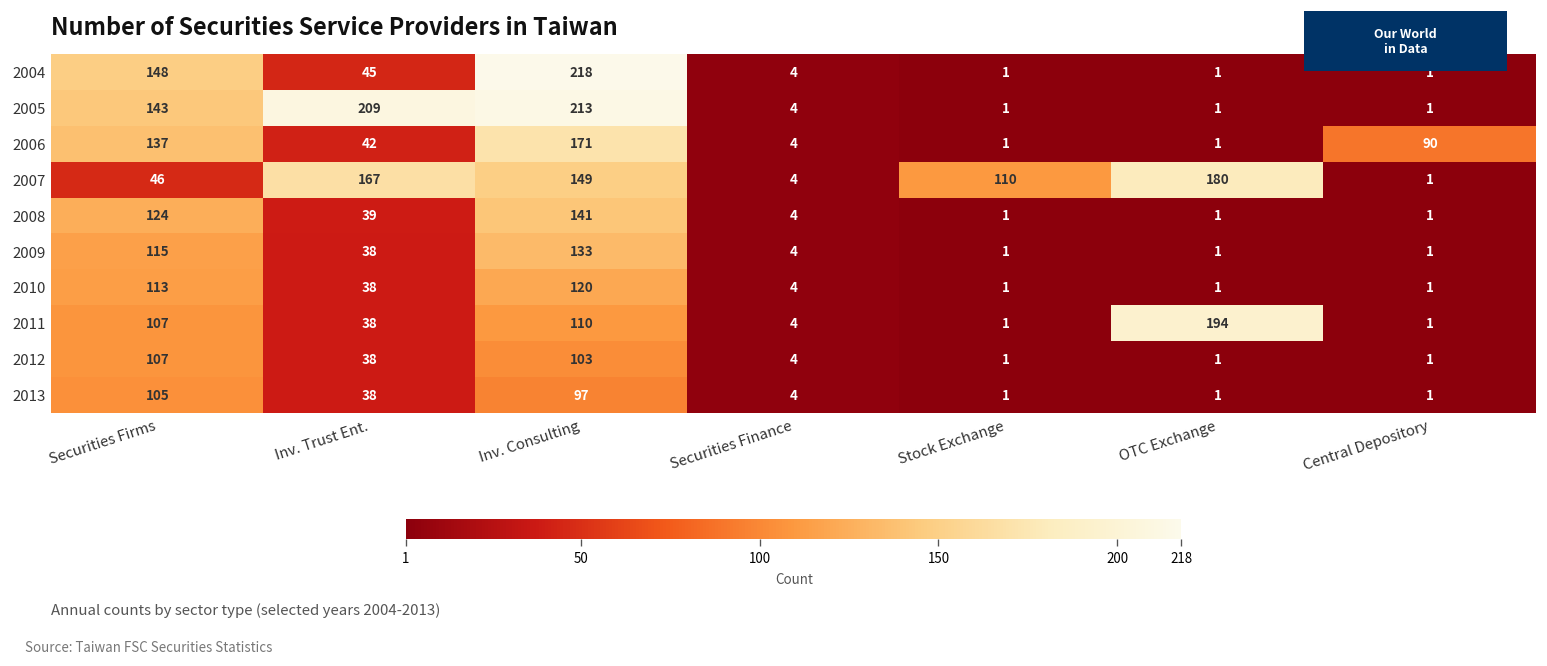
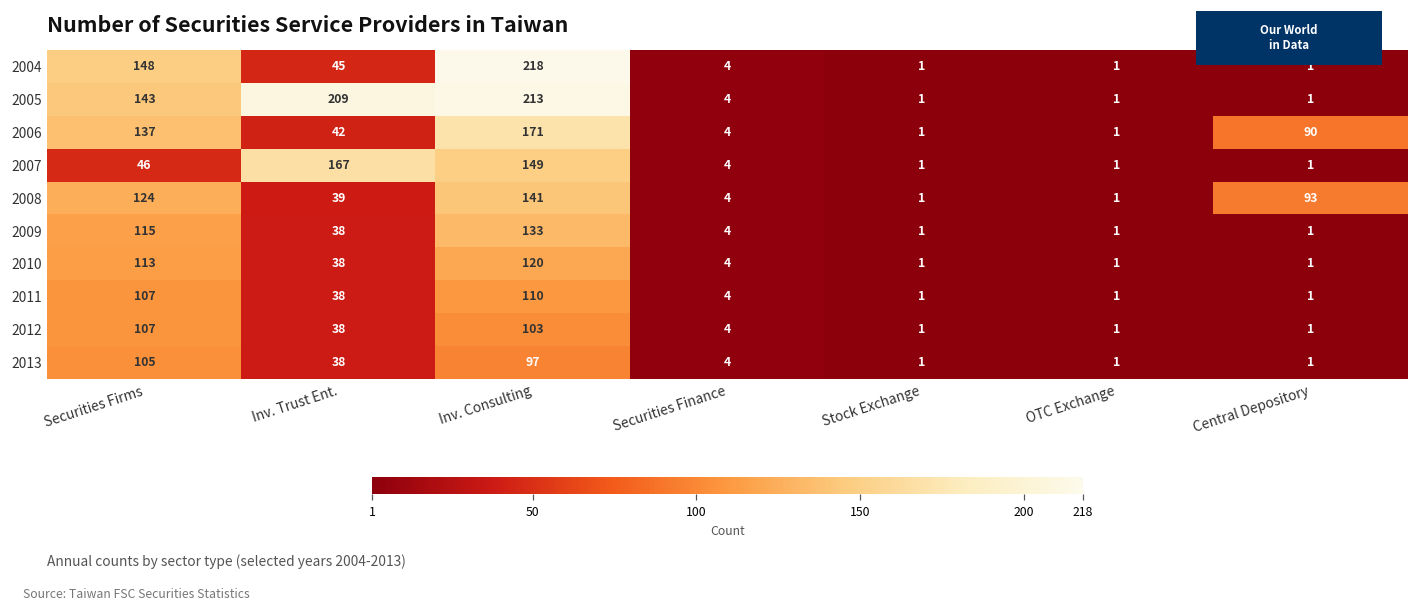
  {
    "2004": {
      "Securities Firms": 148,
      "Inv. Trust Ent.": 45,
      "Inv. Consulting": 218,
      "Securities Finance": 4,
      "Stock Exchange": 1,
      "OTC Exchange": 1,
      "Central Depository": 1
    },
    "2005": {
      "Securities Firms": 143,
      "Inv. Trust Ent.": 209,
      "Inv. Consulting": 213,
      "Securities Finance": 4,
      "Stock Exchange": 1,
      "OTC Exchange": 1,
      "Central Depository": 1
    },
    "2006": {
      "Securities Firms": 137,
      "Inv. Trust Ent.": 42,
      "Inv. Consulting": 171,
      "Securities Finance": 4,
      "Stock Exchange": 1,
      "OTC Exchange": 1,
      "Central Depository": 90
    },
    "2007": {
      "Securities Firms": 46,
      "Inv. Trust Ent.": 167,
      "Inv. Consulting": 149,
      "Securities Finance": 4,
-     "Stock Exchange": 110,
-     "OTC Exchange": 180,
+     "Stock Exchange": 1,
+     "OTC Exchange": 1,
      "Central Depository": 1
    },
    "2008": {
      "Securities Firms": 124,
      "Inv. Trust Ent.": 39,
      "Inv. Consulting": 141,
      "Securities Finance": 4,
      "Stock Exchange": 1,
      "OTC Exchange": 1,
-     "Central Depository": 1
+     "Central Depository": 93
    },
    "2009": {
      "Securities Firms": 115,
      "Inv. Trust Ent.": 38,
      "Inv. Consulting": 133,
      "Securities Finance": 4,
      "Stock Exchange": 1,
      "OTC Exchange": 1,
      "Central Depository": 1
    },
    "2010": {
      "Securities Firms": 113,
      "Inv. Trust Ent.": 38,
      "Inv. Consulting": 120,
      "Securities Finance": 4,
      "Stock Exchange": 1,
      "OTC Exchange": 1,
      "Central Depository": 1
    },
    "2011": {
      "Securities Firms": 107,
      "Inv. Trust Ent.": 38,
      "Inv. Consulting": 110,
      "Securities Finance": 4,
      "Stock Exchange": 1,
-     "OTC Exchange": 194,
+     "OTC Exchange": 1,
      "Central Depository": 1
    },
    "2012": {
      "Securities Firms": 107,
      "Inv. Trust Ent.": 38,
      "Inv. Consulting": 103,
      "Securities Finance": 4,
      "Stock Exchange": 1,
      "OTC Exchange": 1,
      "Central Depository": 1
    },
    "2013": {
      "Securities Firms": 105,
      "Inv. Trust Ent.": 38,
      "Inv. Consulting": 97,
      "Securities Finance": 4,
      "Stock Exchange": 1,
      "OTC Exchange": 1,
      "Central Depository": 1
    }
  }
